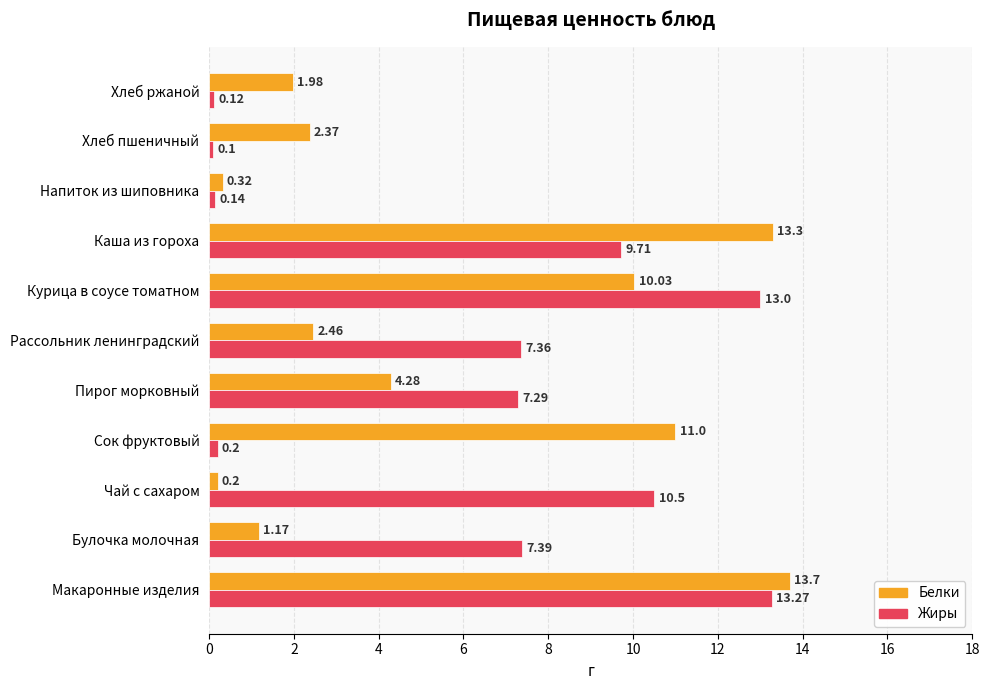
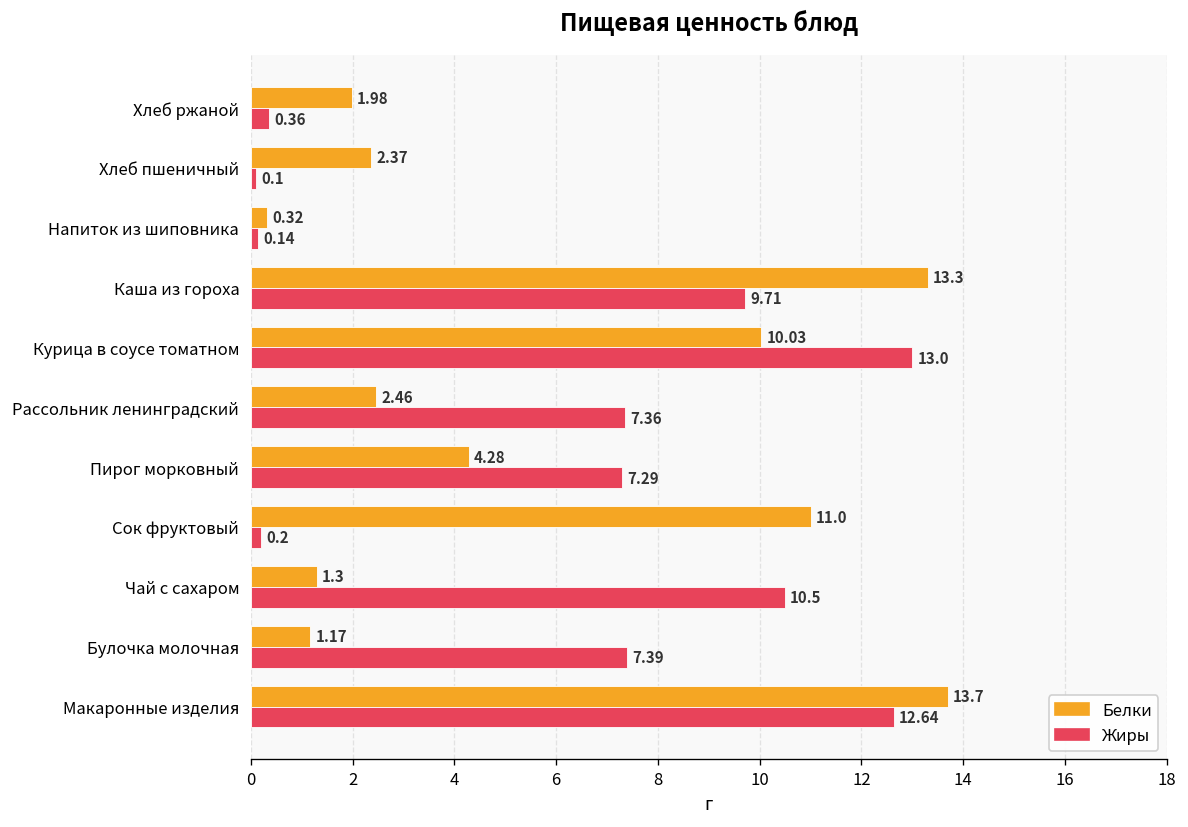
  {
    "Белки": {
      "Хлеб ржаной": 1.98,
      "Хлеб пшеничный": 2.37,
      "Напиток из шиповника": 0.32,
      "Каша из гороха": 13.3,
      "Курица в соусе томатном": 10.03,
      "Рассольник ленинградский": 2.46,
      "Пирог морковный": 4.28,
      "Сок фруктовый": 11.0,
-     "Чай с сахаром": 0.2,
+     "Чай с сахаром": 1.3,
      "Булочка молочная": 1.17,
      "Макаронные изделия": 13.7
    },
    "Жиры": {
-     "Хлеб ржаной": 0.12,
+     "Хлеб ржаной": 0.36,
      "Хлеб пшеничный": 0.1,
      "Напиток из шиповника": 0.14,
      "Каша из гороха": 9.71,
      "Курица в соусе томатном": 13.0,
      "Рассольник ленинградский": 7.36,
      "Пирог морковный": 7.29,
      "Сок фруктовый": 0.2,
      "Чай с сахаром": 10.5,
      "Булочка молочная": 7.39,
-     "Макаронные изделия": 13.27
+     "Макаронные изделия": 12.64
    }
  }
